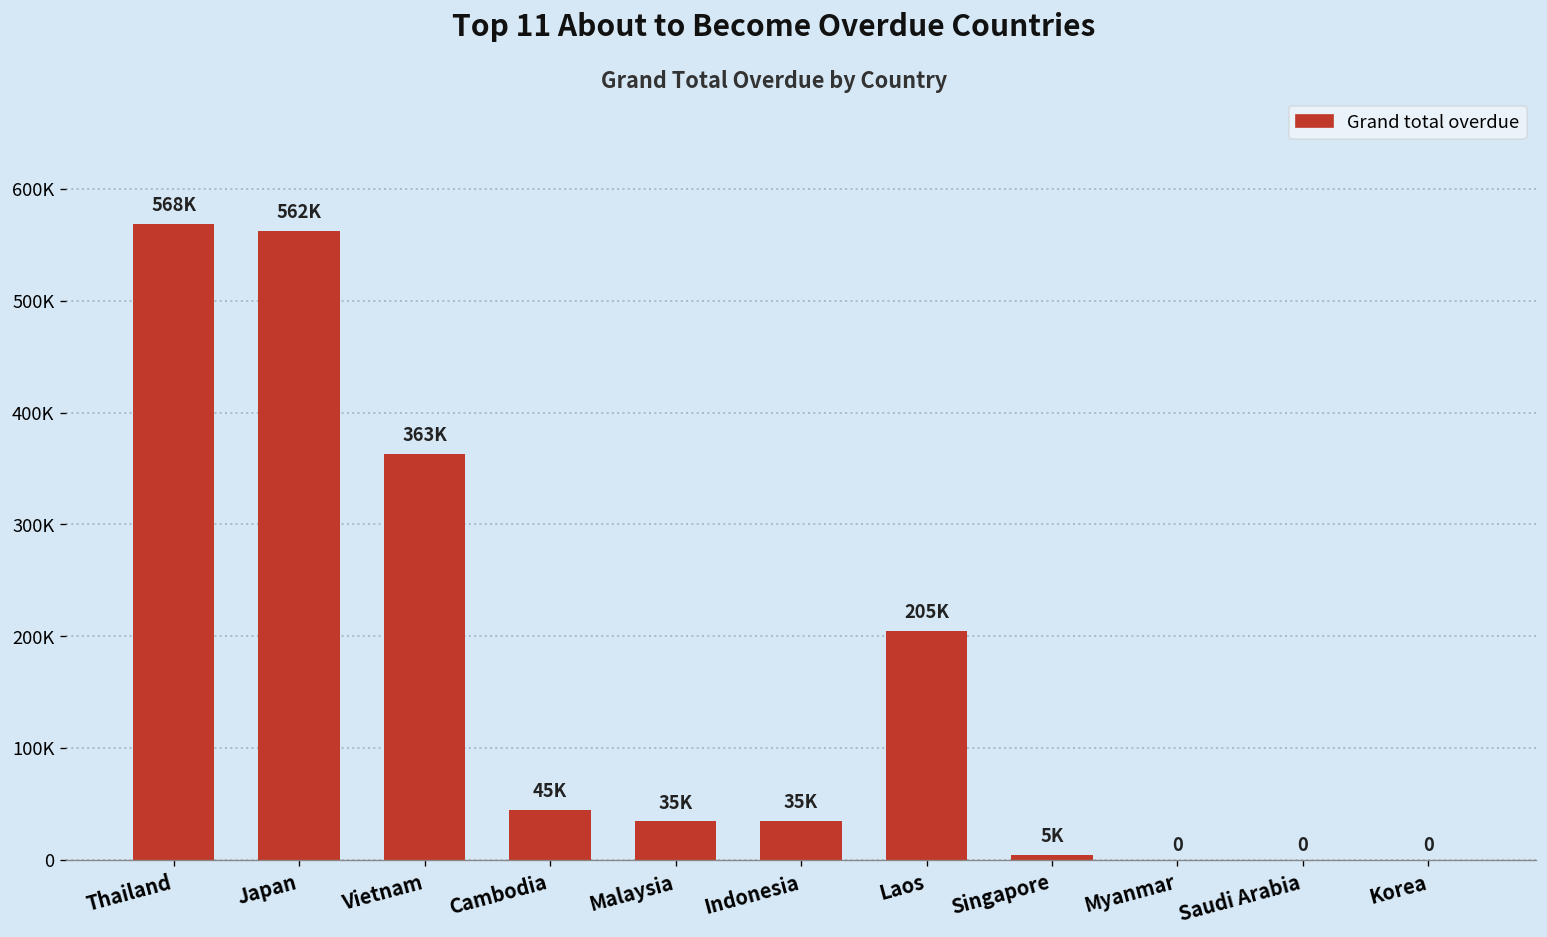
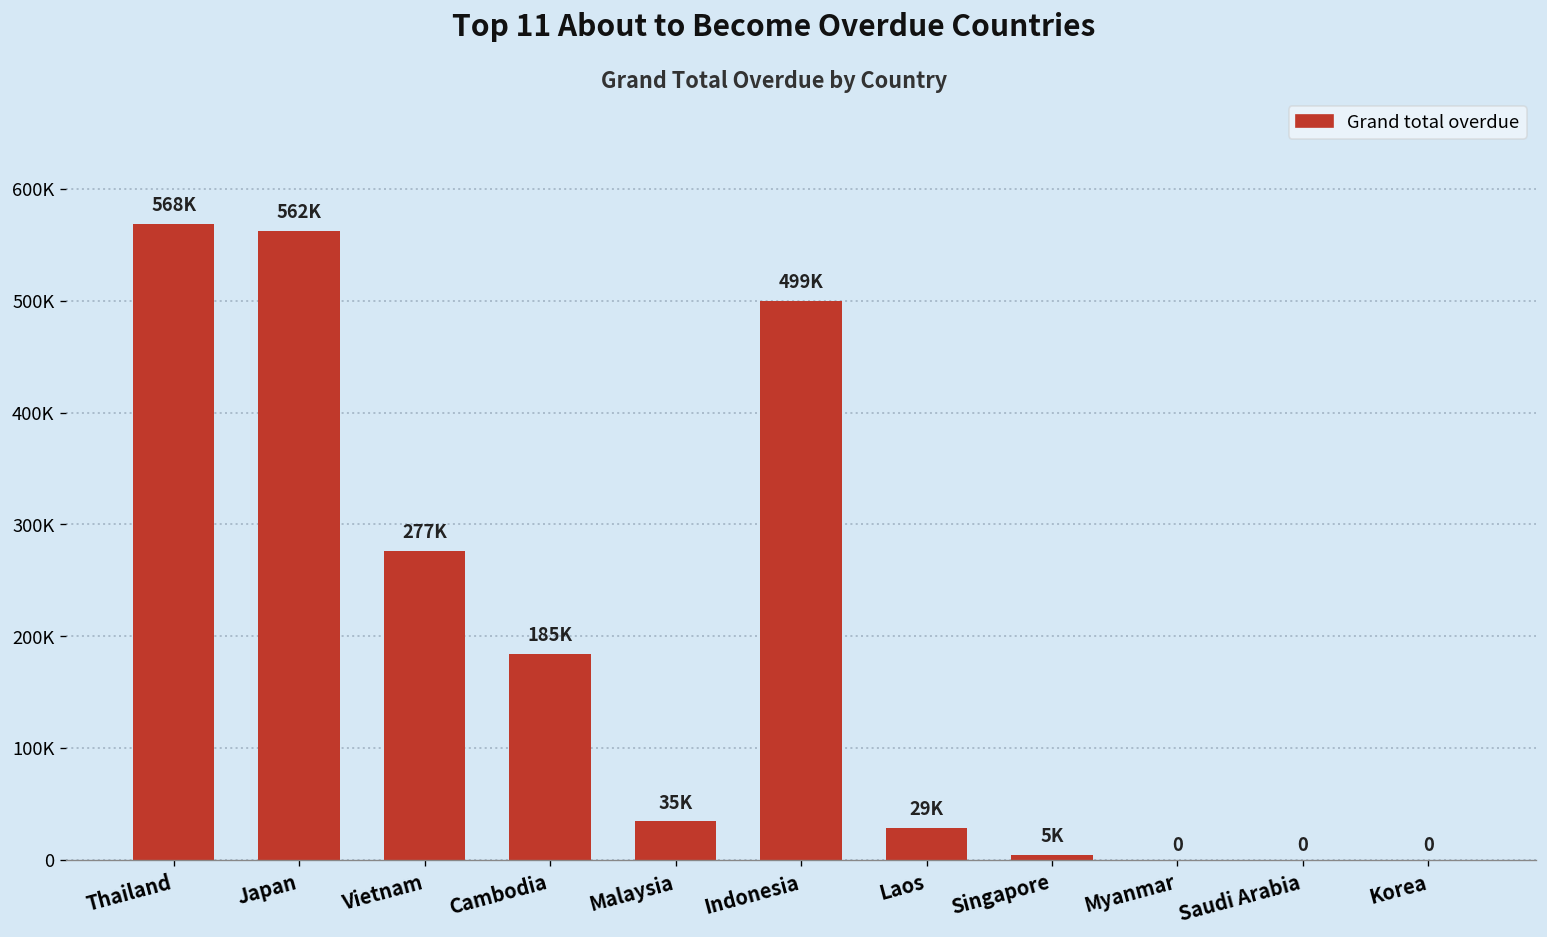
  {
    "Thailand": "568K",
    "Japan": "562K",
-   "Vietnam": "363K",
-   "Cambodia": "45K",
+   "Vietnam": "277K",
+   "Cambodia": "185K",
    "Malaysia": "35K",
-   "Indonesia": "35K",
-   "Laos": "205K",
+   "Indonesia": "499K",
+   "Laos": "29K",
    "Singapore": "5K",
    "Myanmar": "0",
    "Saudi Arabia": "0",
    "Korea": "0"
  }
